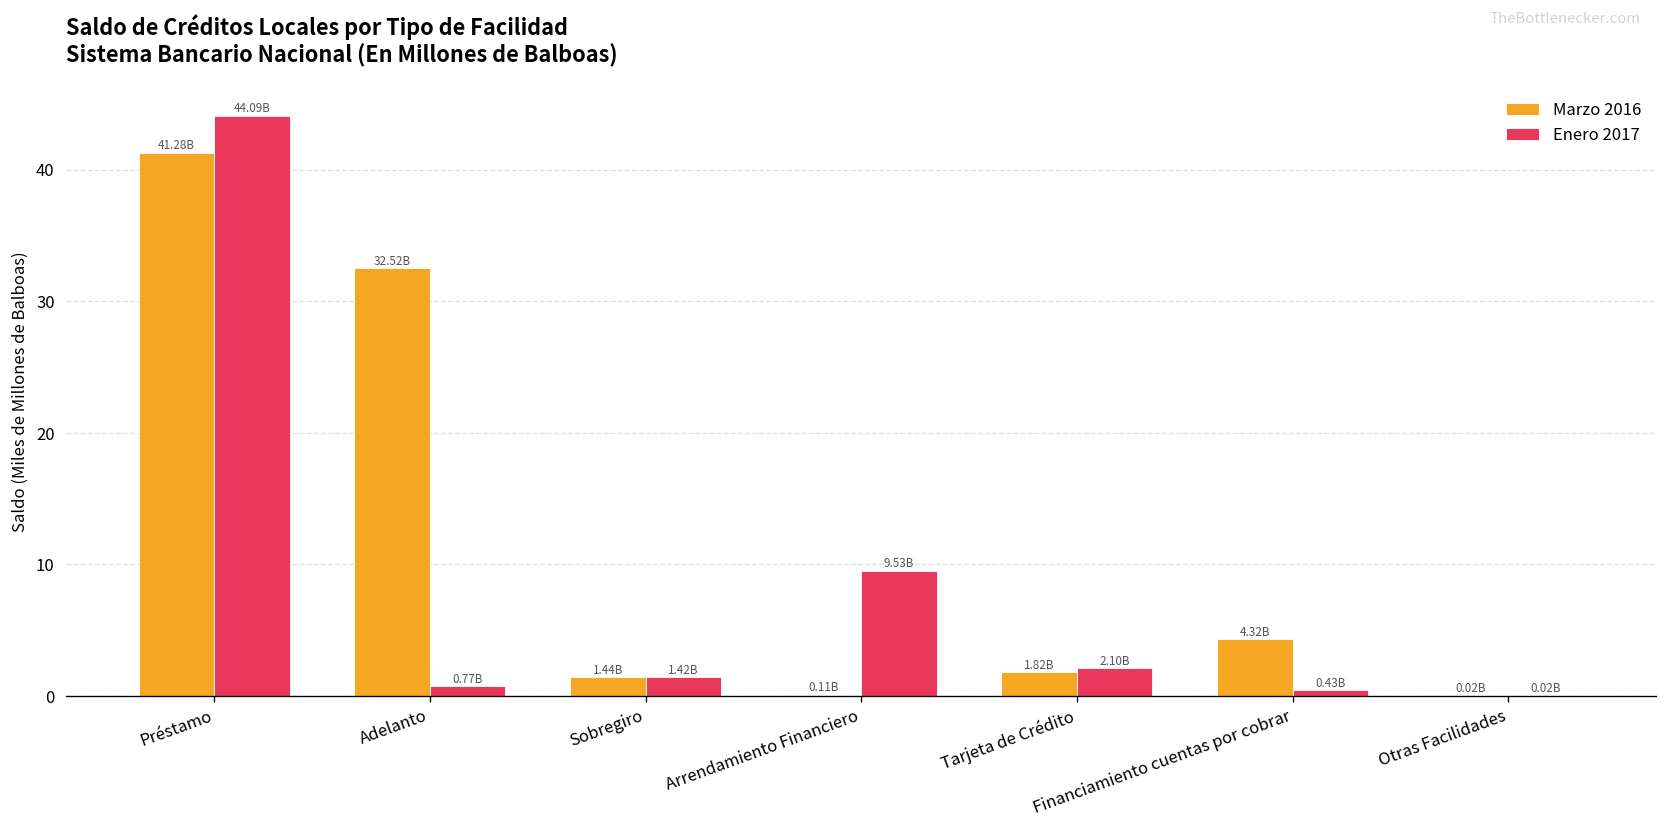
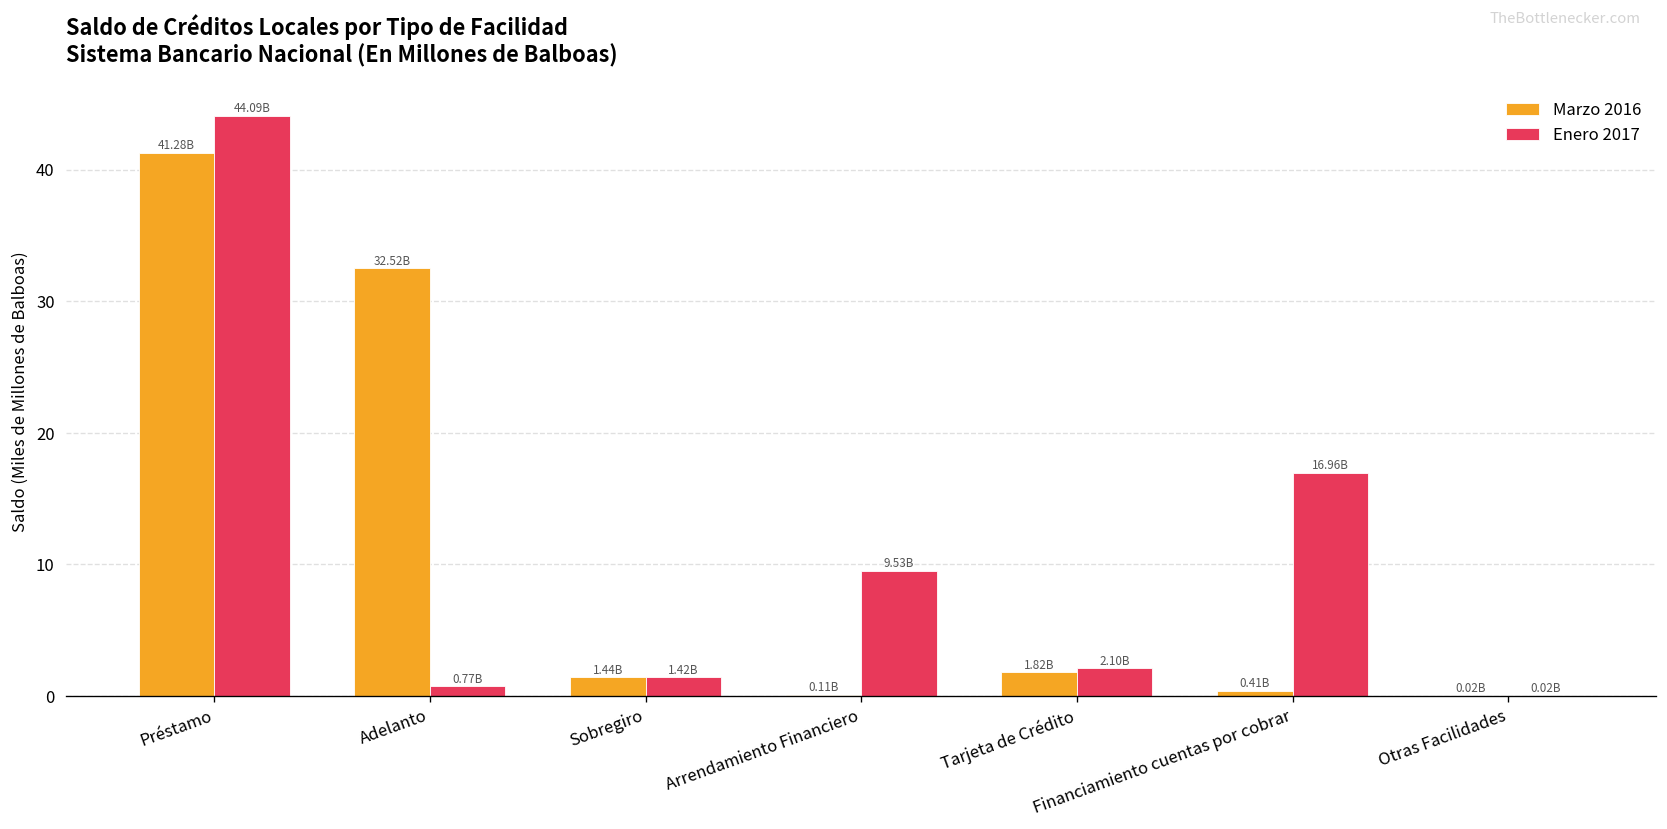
  {
    "Marzo 2016": {
      "Préstamo": "41.28B",
      "Adelanto": "32.52B",
      "Sobregiro": "1.44B",
      "Arrendamiento Financiero": "0.11B",
      "Tarjeta de Crédito": "1.82B",
-     "Financiamiento cuentas por cobrar": "4.32B",
+     "Financiamiento cuentas por cobrar": "0.41B",
      "Otras Facilidades": "0.02B"
    },
    "Enero 2017": {
      "Préstamo": "44.09B",
      "Adelanto": "0.77B",
      "Sobregiro": "1.42B",
      "Arrendamiento Financiero": "9.53B",
      "Tarjeta de Crédito": "2.10B",
-     "Financiamiento cuentas por cobrar": "0.43B",
+     "Financiamiento cuentas por cobrar": "16.96B",
      "Otras Facilidades": "0.02B"
    }
  }
